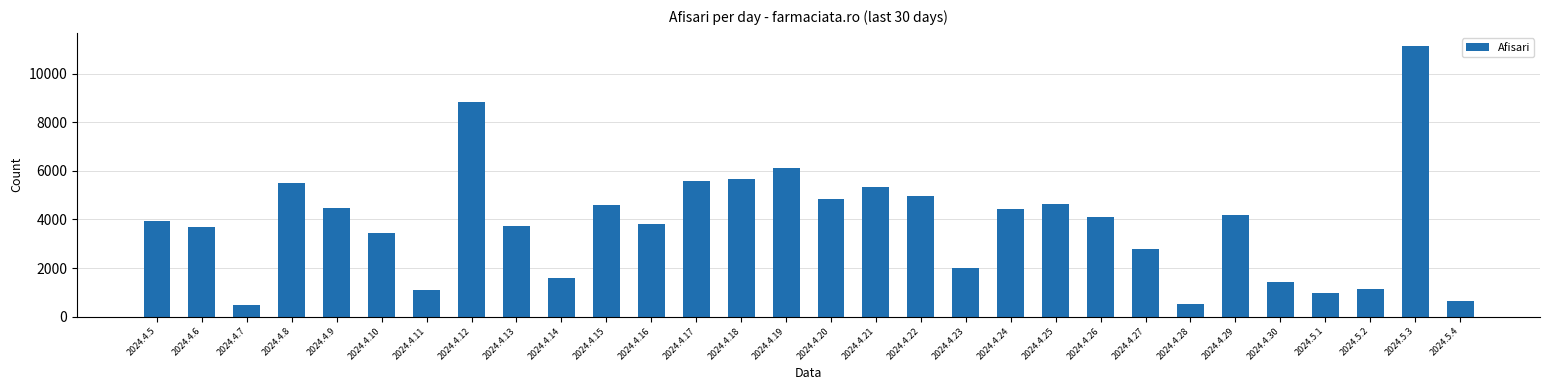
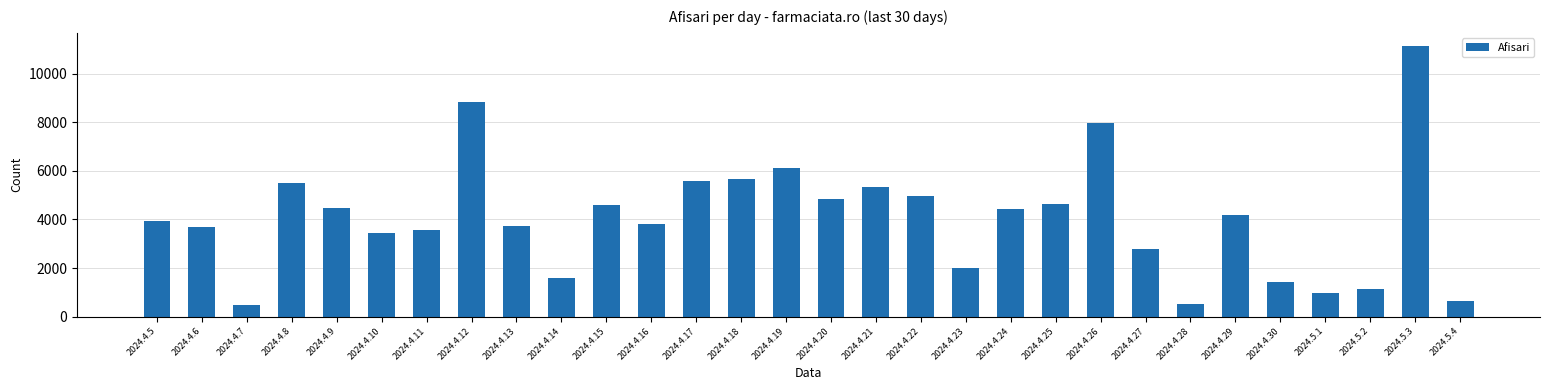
  {
    "2024.4.5": 3900,
    "2024.4.6": 3700,
    "2024.4.7": 500,
    "2024.4.8": 5500,
    "2024.4.9": 4500,
    "2024.4.10": 3400,
-   "2024.4.11": 1100,
+   "2024.4.11": 3600,
    "2024.4.12": 8800,
    "2024.4.13": 3700,
    "2024.4.14": 1600,
    "2024.4.15": 4600,
    "2024.4.16": 3800,
    "2024.4.17": 5600,
    "2024.4.18": 5700,
    "2024.4.19": 6100,
    "2024.4.20": 4900,
    "2024.4.21": 5300,
    "2024.4.22": 5000,
    "2024.4.23": 2000,
    "2024.4.24": 4400,
    "2024.4.25": 4600,
-   "2024.4.26": 4100,
+   "2024.4.26": 8000,
    "2024.4.27": 2800,
    "2024.4.28": 500,
    "2024.4.29": 4200,
    "2024.4.30": 1400,
    "2024.5.1": 1000,
    "2024.5.2": 1100,
    "2024.5.3": 11100,
    "2024.5.4": 600
  }
